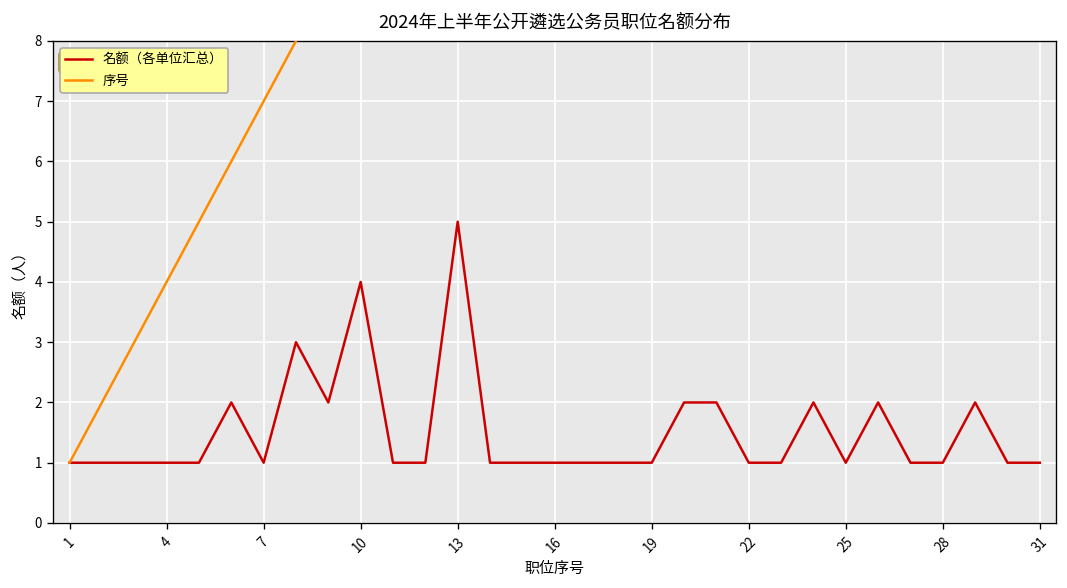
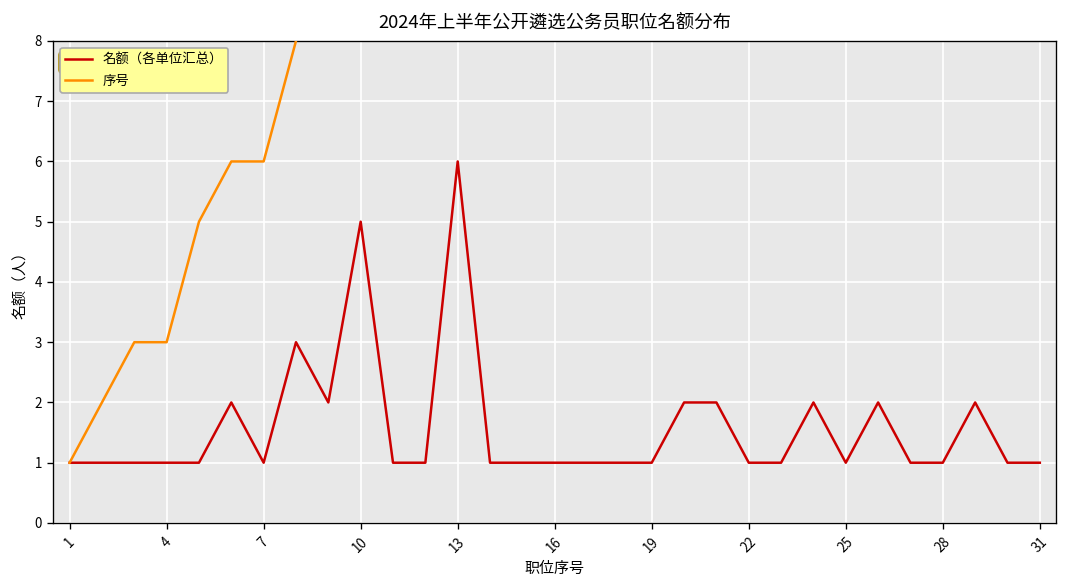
  {
    "名额（各单位汇总）": {
      "4": 1,
      "7": 1,
-     "10": 4,
-     "13": 5,
+     "10": 5,
+     "13": 6,
      "16": 1,
      "19": 1,
      "22": 1,
      "25": 1,
      "28": 1,
      "31": 1
    },
    "序号": {
-     "4": 4,
-     "7": 7
+     "4": 3,
+     "7": 6
    }
  }
